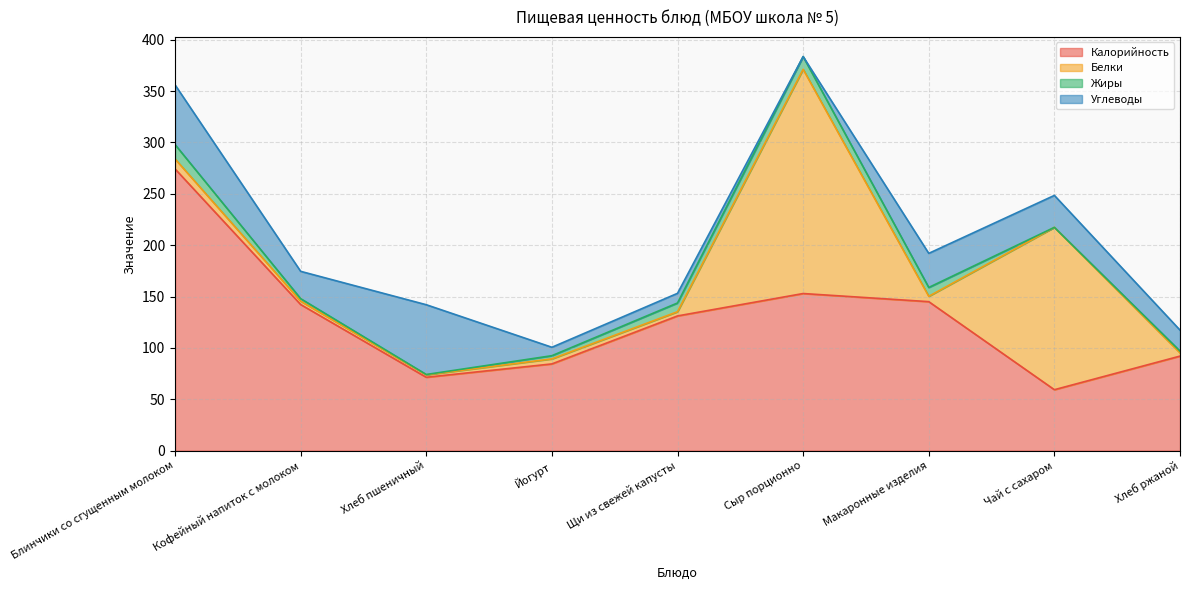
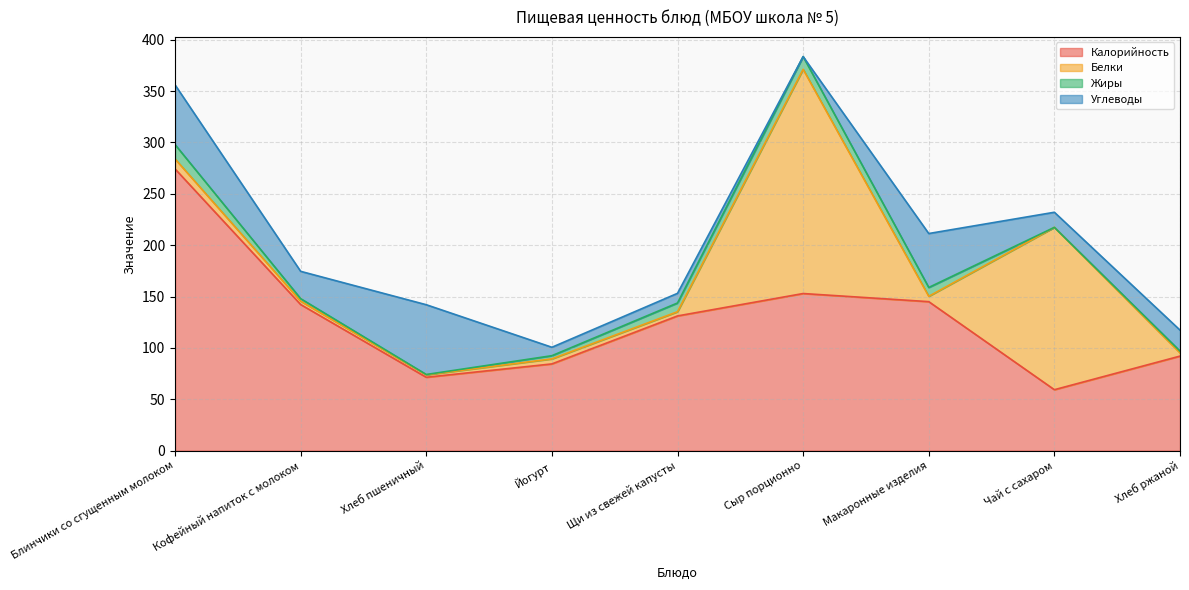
  {
    "Калорийность": {
      "Блинчики со сгущенным молоком": 274,
      "Кофейный напиток с молоком": 142,
      "Йогурт": 84,
      "Щи из свежей капусты": 131,
      "Сыр порционно": 153,
      "Макаронные изделия": 145,
      "Чай с сахаром": 59,
      "Хлеб ржаной": 92
    },
    "Белки": {
      "Блинчики со сгущенным молоком": 10,
      "Йогурт": 5,
      "Щи из свежей капусты": 4,
      "Сыр порционно": 218,
      "Макаронные изделия": 5
    },
    "Жиры": {
      "Блинчики со сгущенным молоком": 14,
      "Йогурт": 3,
      "Щи из свежей капусты": 9,
      "Макаронные изделия": 9
    },
    "Углеводы": {
      "Блинчики со сгущенным молоком": 58,
      "Кофейный напиток с молоком": 27,
      "Хлеб пшеничный": 68,
      "Йогурт": 8,
      "Щи из свежей капусты": 9,
-     "Макаронные изделия": 33,
-     "Чай с сахаром": 31,
+     "Макаронные изделия": 53,
+     "Чай с сахаром": 15,
      "Хлеб ржаной": 20
    }
  }
